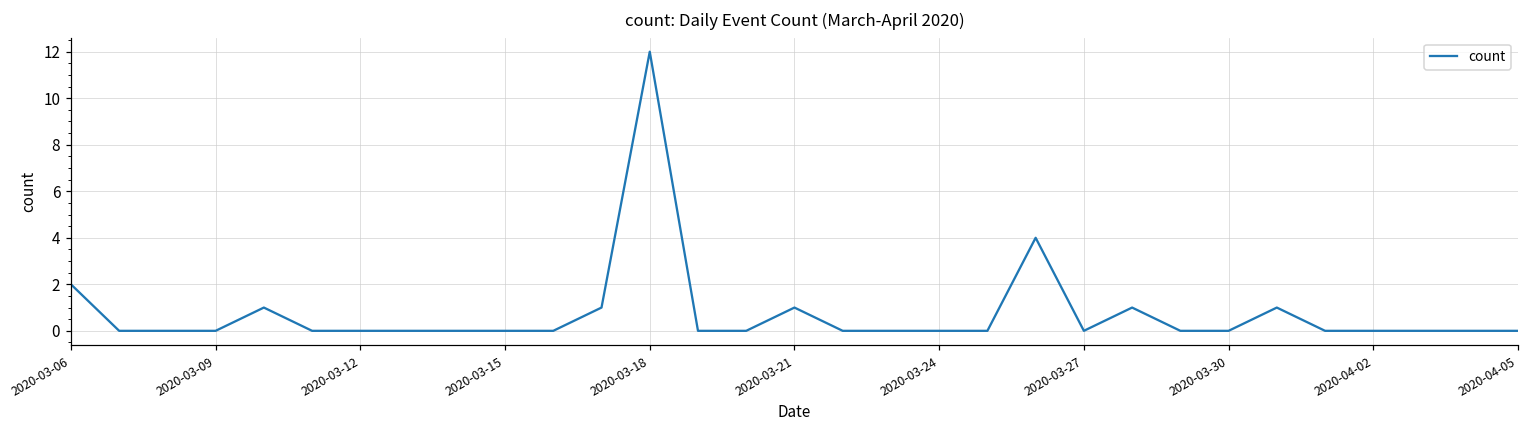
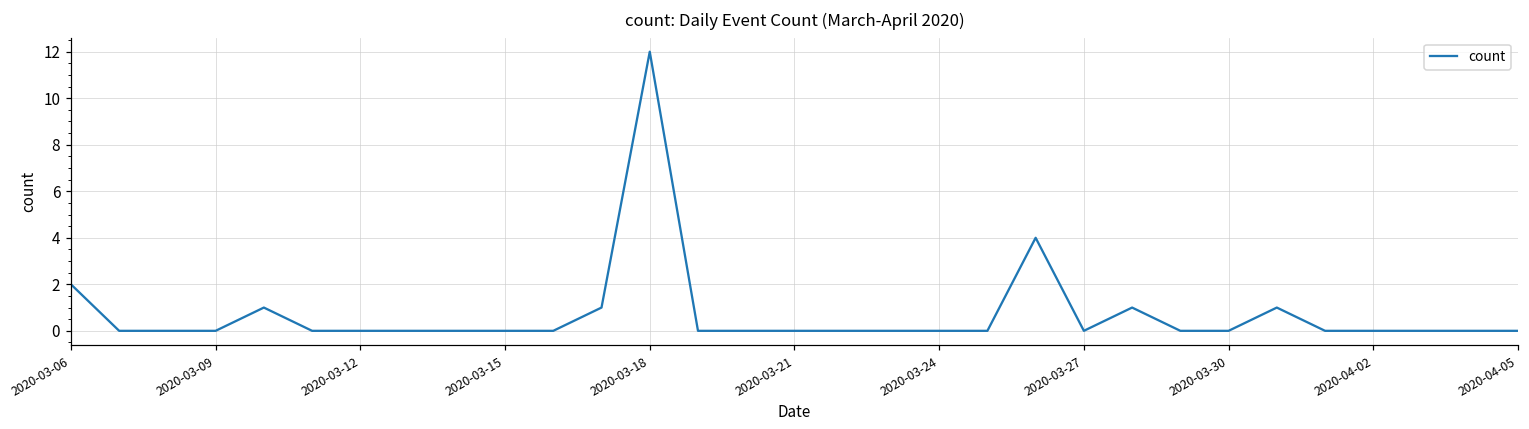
  {
    "2020-03-06": 2,
    "2020-03-09": 0,
    "2020-03-12": 0,
    "2020-03-15": 0,
    "2020-03-18": 12,
-   "2020-03-21": 1,
+   "2020-03-21": 0,
    "2020-03-24": 0,
    "2020-03-27": 0,
    "2020-03-30": 0,
    "2020-04-02": 0,
    "2020-04-05": 0
  }
